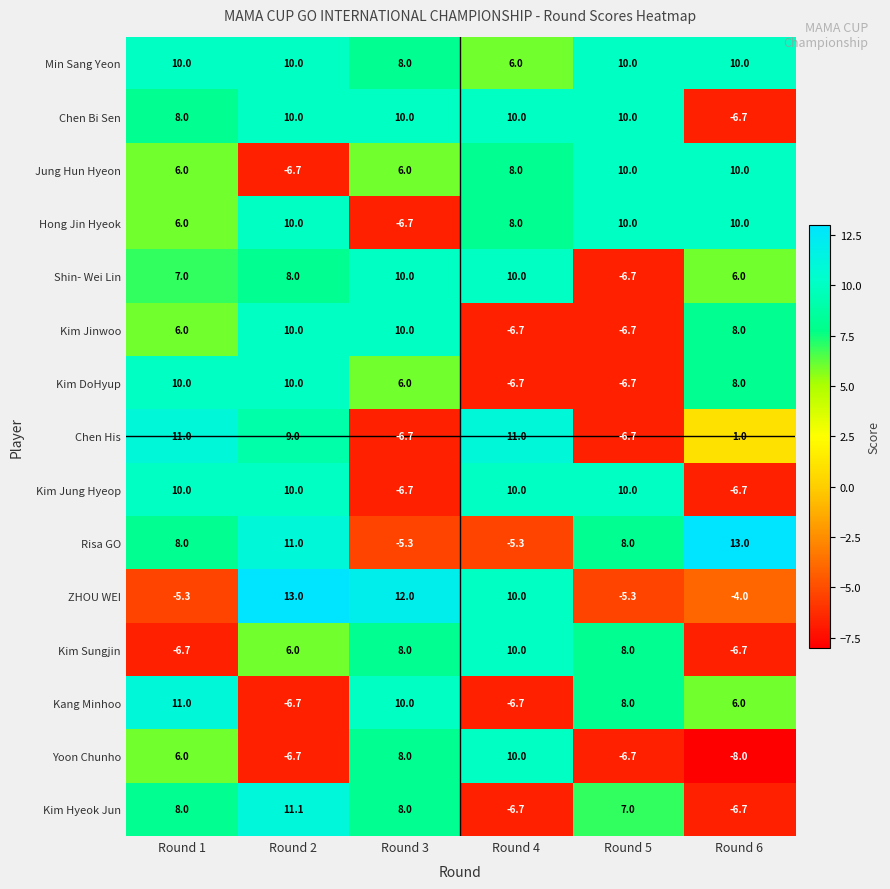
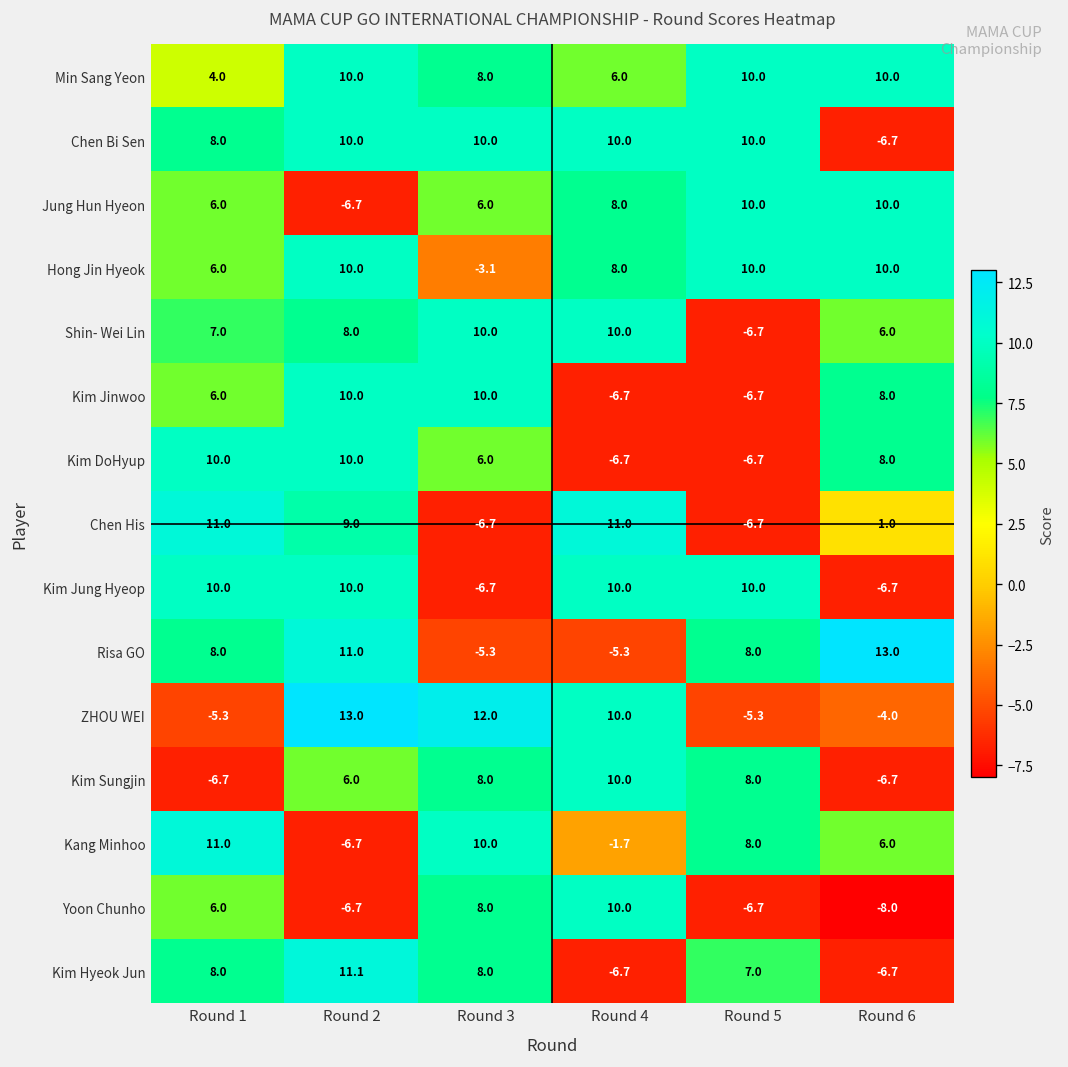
  {
    "Min Sang Yeon": {
-     "Round 1": 10.0,
+     "Round 1": 4.0,
      "Round 2": 10.0,
      "Round 3": 8.0,
      "Round 4": 6.0,
      "Round 5": 10.0,
      "Round 6": 10.0
    },
    "Chen Bi Sen": {
      "Round 1": 8.0,
      "Round 2": 10.0,
      "Round 3": 10.0,
      "Round 4": 10.0,
      "Round 5": 10.0,
      "Round 6": -6.7
    },
    "Jung Hun Hyeon": {
      "Round 1": 6.0,
      "Round 2": -6.7,
      "Round 3": 6.0,
      "Round 4": 8.0,
      "Round 5": 10.0,
      "Round 6": 10.0
    },
    "Hong Jin Hyeok": {
      "Round 1": 6.0,
      "Round 2": 10.0,
-     "Round 3": -6.7,
+     "Round 3": -3.1,
      "Round 4": 8.0,
      "Round 5": 10.0,
      "Round 6": 10.0
    },
    "Shin- Wei Lin": {
      "Round 1": 7.0,
      "Round 2": 8.0,
      "Round 3": 10.0,
      "Round 4": 10.0,
      "Round 5": -6.7,
      "Round 6": 6.0
    },
    "Kim Jinwoo": {
      "Round 1": 6.0,
      "Round 2": 10.0,
      "Round 3": 10.0,
      "Round 4": -6.7,
      "Round 5": -6.7,
      "Round 6": 8.0
    },
    "Kim DoHyup": {
      "Round 1": 10.0,
      "Round 2": 10.0,
      "Round 3": 6.0,
      "Round 4": -6.7,
      "Round 5": -6.7,
      "Round 6": 8.0
    },
    "Chen His": {
      "Round 1": 11.0,
      "Round 2": 9.0,
      "Round 3": -6.7,
      "Round 4": 11.0,
      "Round 5": -6.7,
      "Round 6": 1.0
    },
    "Kim Jung Hyeop": {
      "Round 1": 10.0,
      "Round 2": 10.0,
      "Round 3": -6.7,
      "Round 4": 10.0,
      "Round 5": 10.0,
      "Round 6": -6.7
    },
    "Risa GO": {
      "Round 1": 8.0,
      "Round 2": 11.0,
      "Round 3": -5.3,
      "Round 4": -5.3,
      "Round 5": 8.0,
      "Round 6": 13.0
    },
    "ZHOU WEI": {
      "Round 1": -5.3,
      "Round 2": 13.0,
      "Round 3": 12.0,
      "Round 4": 10.0,
      "Round 5": -5.3,
      "Round 6": -4.0
    },
    "Kim Sungjin": {
      "Round 1": -6.7,
      "Round 2": 6.0,
      "Round 3": 8.0,
      "Round 4": 10.0,
      "Round 5": 8.0,
      "Round 6": -6.7
    },
    "Kang Minhoo": {
      "Round 1": 11.0,
      "Round 2": -6.7,
      "Round 3": 10.0,
-     "Round 4": -6.7,
+     "Round 4": -1.7,
      "Round 5": 8.0,
      "Round 6": 6.0
    },
    "Yoon Chunho": {
      "Round 1": 6.0,
      "Round 2": -6.7,
      "Round 3": 8.0,
      "Round 4": 10.0,
      "Round 5": -6.7,
      "Round 6": -8.0
    },
    "Kim Hyeok Jun": {
      "Round 1": 8.0,
      "Round 2": 11.1,
      "Round 3": 8.0,
      "Round 4": -6.7,
      "Round 5": 7.0,
      "Round 6": -6.7
    }
  }
